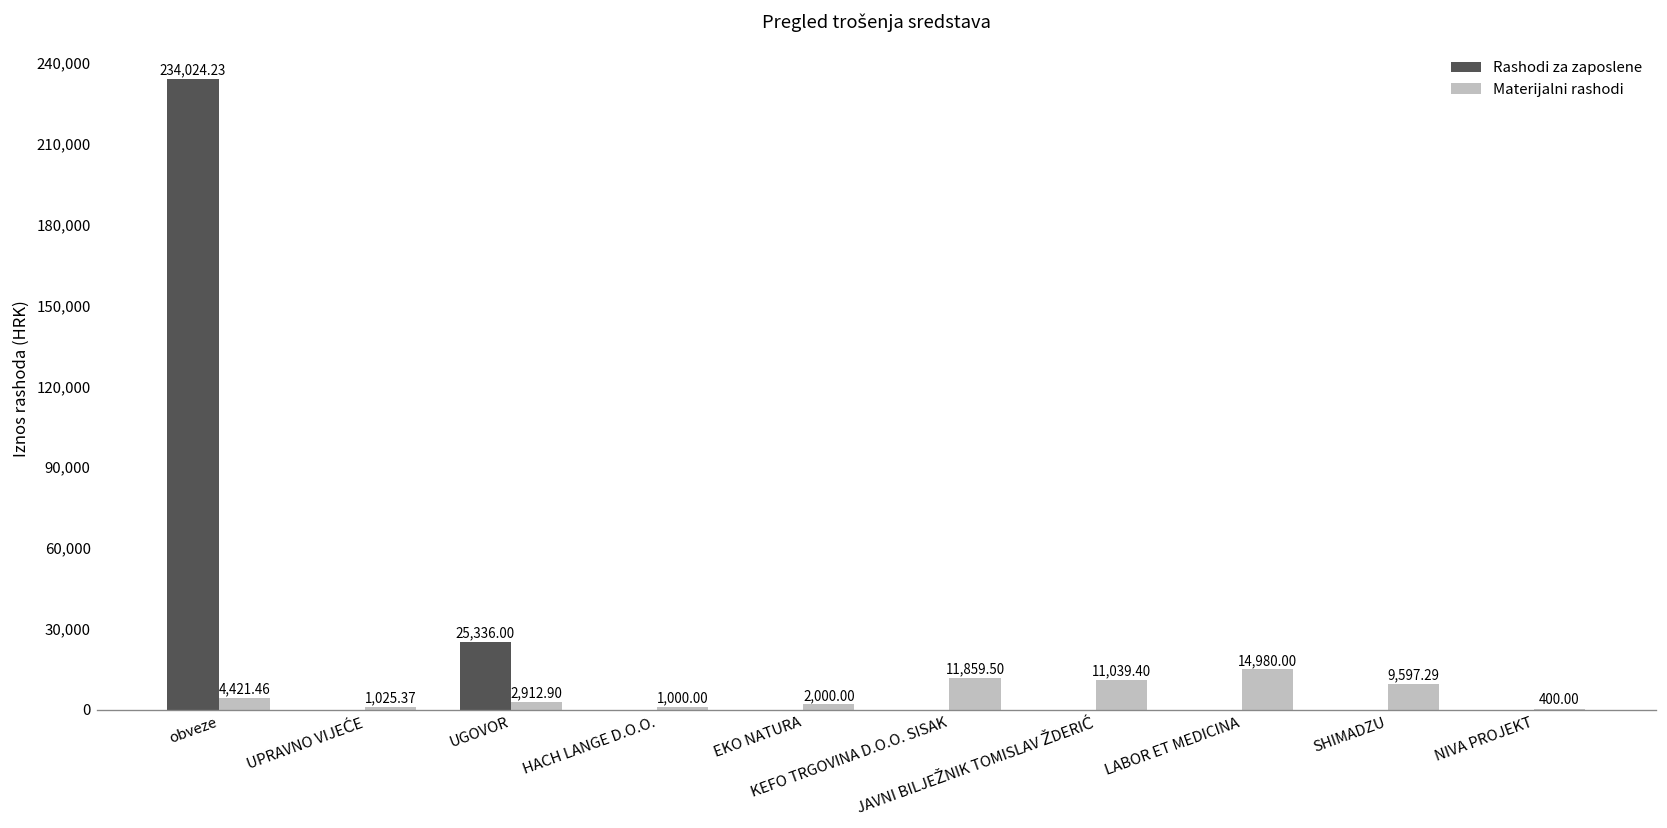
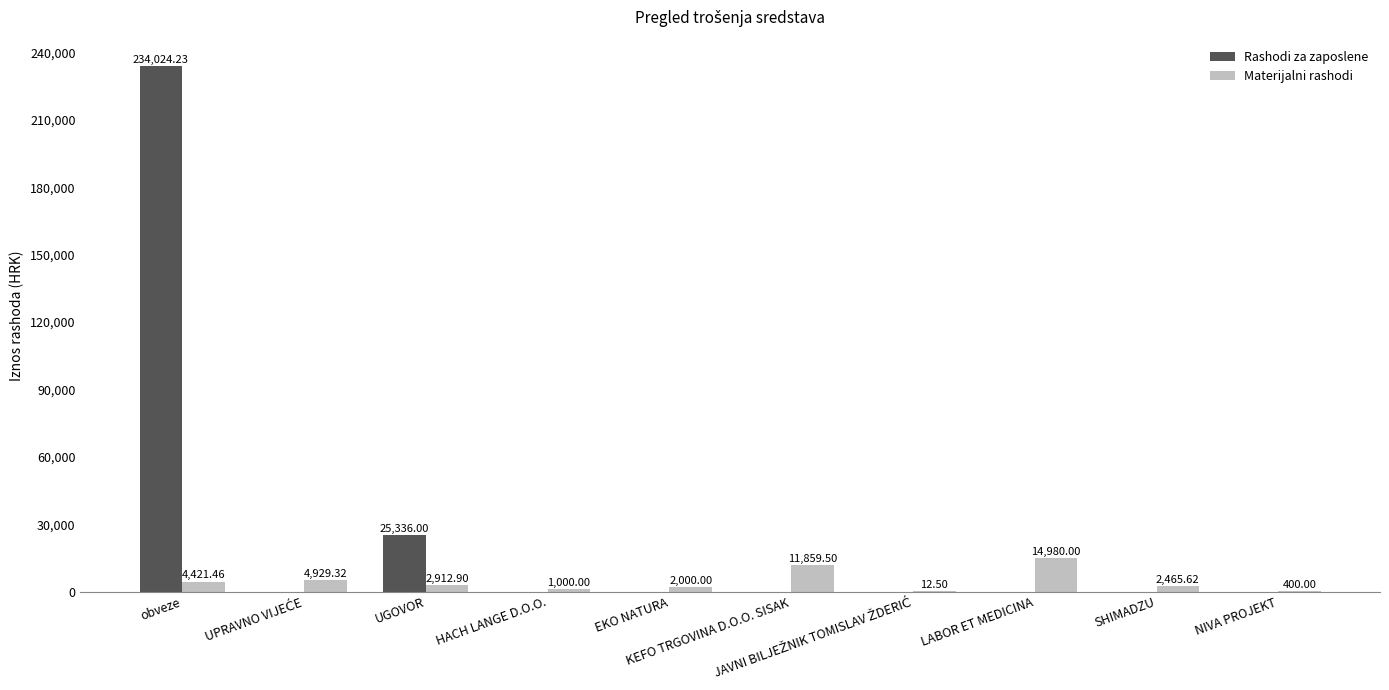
  {
    "Rashodi za zaposlene": {
      "obveze": "234,024.23",
      "UGOVOR": "25,336.00"
    },
    "Materijalni rashodi": {
      "obveze": "4,421.46",
-     "UPRAVNO VIJEĆE": "1,025.37",
+     "UPRAVNO VIJEĆE": "4,929.32",
      "UGOVOR": "2,912.90",
      "HACH LANGE D.O.O.": "1,000.00",
      "EKO NATURA": "2,000.00",
      "KEFO TRGOVINA D.O.O. SISAK": "11,859.50",
-     "JAVNI BILJEŽNIK TOMISLAV ŽDERIĆ": "11,039.40",
+     "JAVNI BILJEŽNIK TOMISLAV ŽDERIĆ": "12.50",
      "LABOR ET MEDICINA": "14,980.00",
-     "SHIMADZU": "9,597.29",
+     "SHIMADZU": "2,465.62",
      "NIVA PROJEKT": "400.00"
    }
  }
